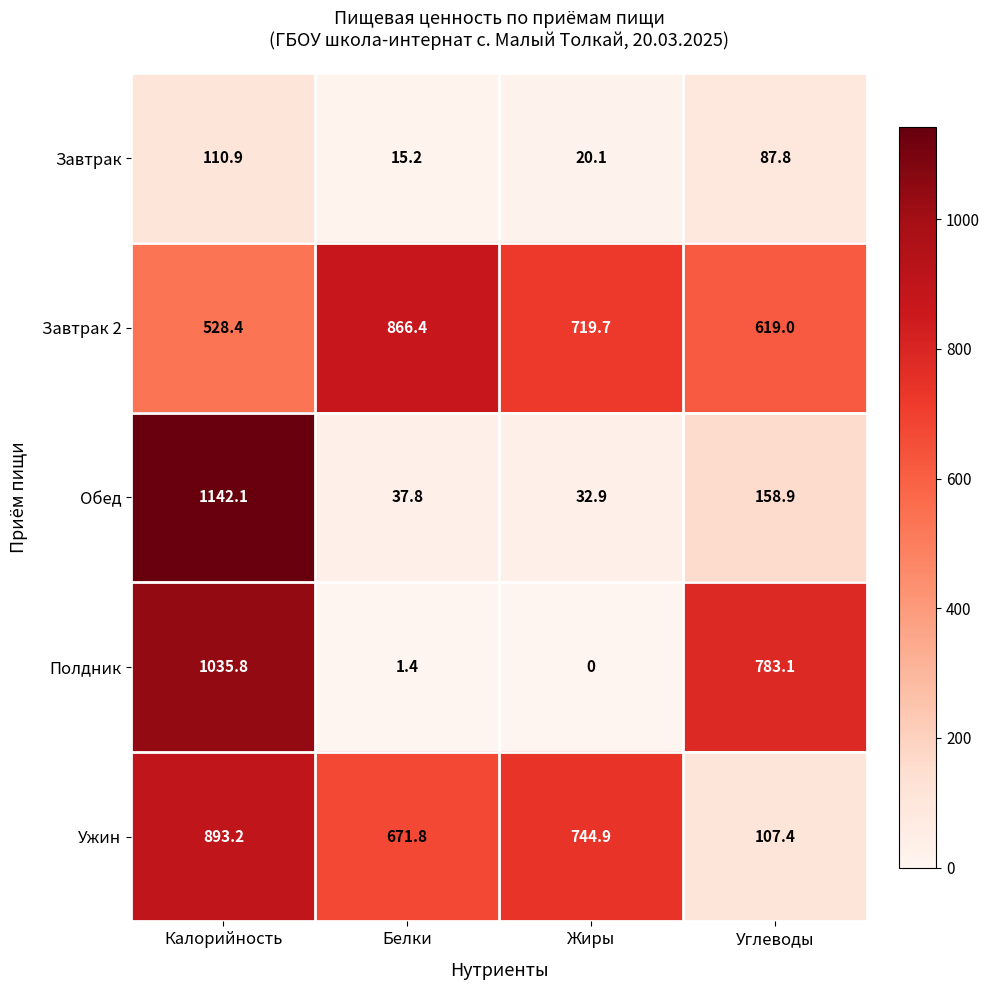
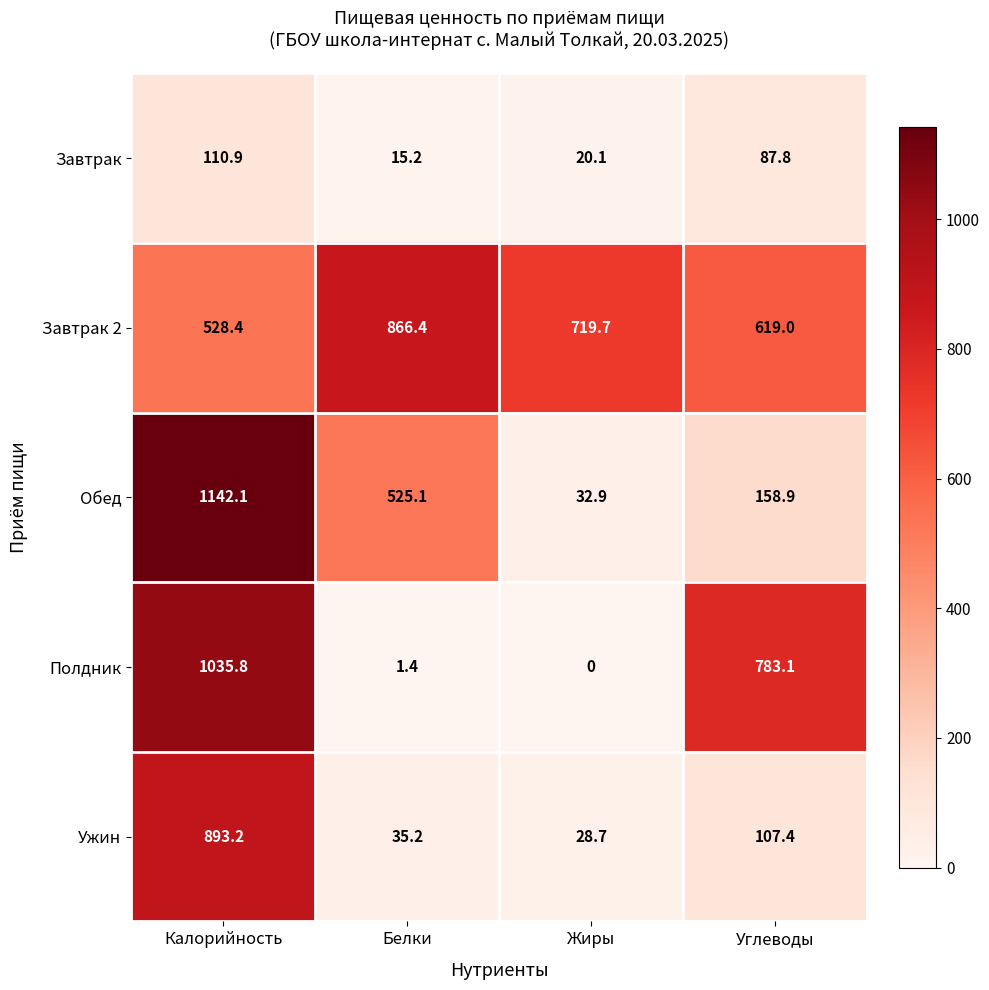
  {
    "Завтрак": {
      "Калорийность": 110.9,
      "Белки": 15.2,
      "Жиры": 20.1,
      "Углеводы": 87.8
    },
    "Завтрак 2": {
      "Калорийность": 528.4,
      "Белки": 866.4,
      "Жиры": 719.7,
      "Углеводы": 619.0
    },
    "Обед": {
      "Калорийность": 1142.1,
-     "Белки": 37.8,
+     "Белки": 525.1,
      "Жиры": 32.9,
      "Углеводы": 158.9
    },
    "Полдник": {
      "Калорийность": 1035.8,
      "Белки": 1.4,
      "Жиры": 0,
      "Углеводы": 783.1
    },
    "Ужин": {
      "Калорийность": 893.2,
-     "Белки": 671.8,
-     "Жиры": 744.9,
+     "Белки": 35.2,
+     "Жиры": 28.7,
      "Углеводы": 107.4
    }
  }
